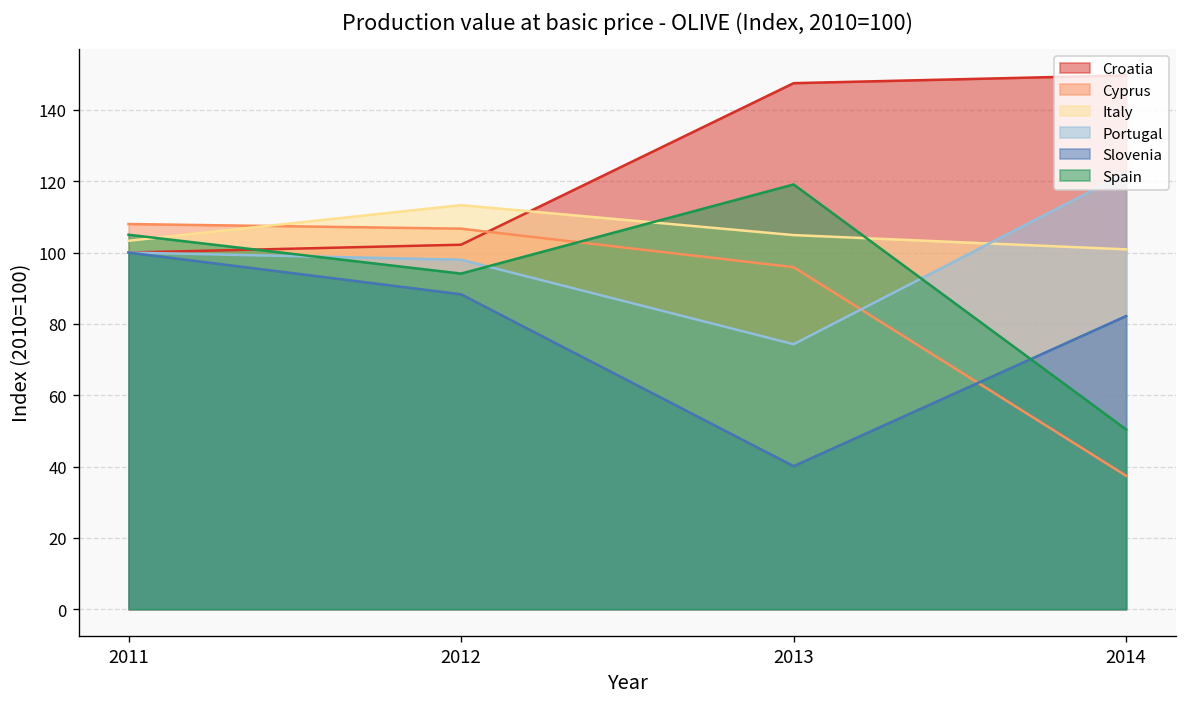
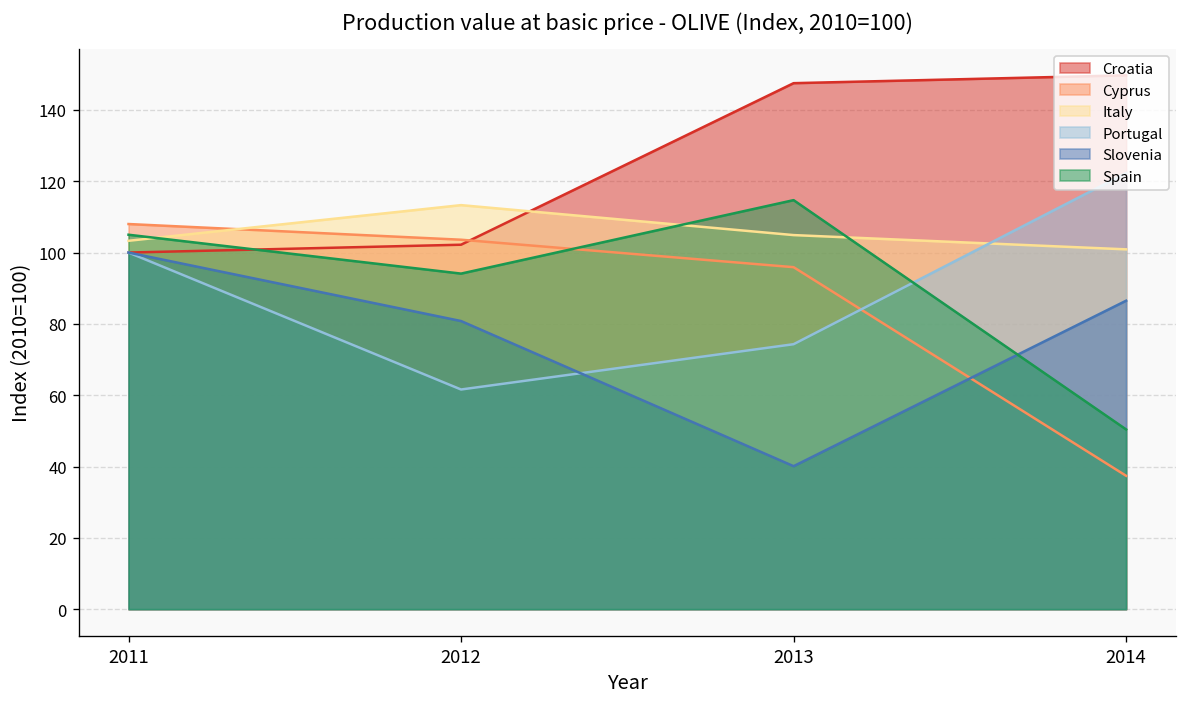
  {
    "Croatia": {
      "2012": 102,
      "2013": 148
    },
    "Cyprus": {
      "2011": 108,
-     "2012": 107,
+     "2012": 104,
      "2013": 96,
      "2014": 37
    },
    "Italy": {
      "2011": 103,
      "2012": 113,
      "2013": 105,
      "2014": 101
    },
    "Portugal": {
-     "2012": 98,
+     "2012": 62,
      "2013": 74
    },
    "Slovenia": {
-     "2012": 88,
+     "2012": 81,
      "2013": 40,
-     "2014": 82
+     "2014": 87
    },
    "Spain": {
      "2011": 105,
      "2012": 94,
-     "2013": 119,
+     "2013": 115,
      "2014": 50
    }
  }
